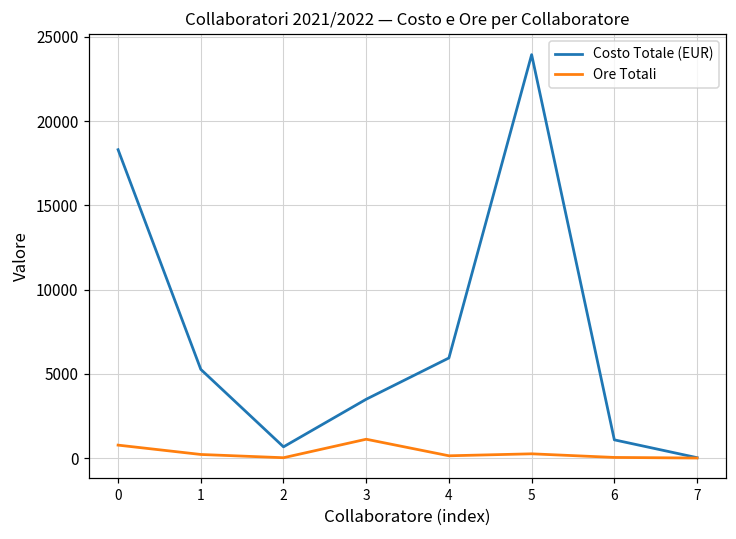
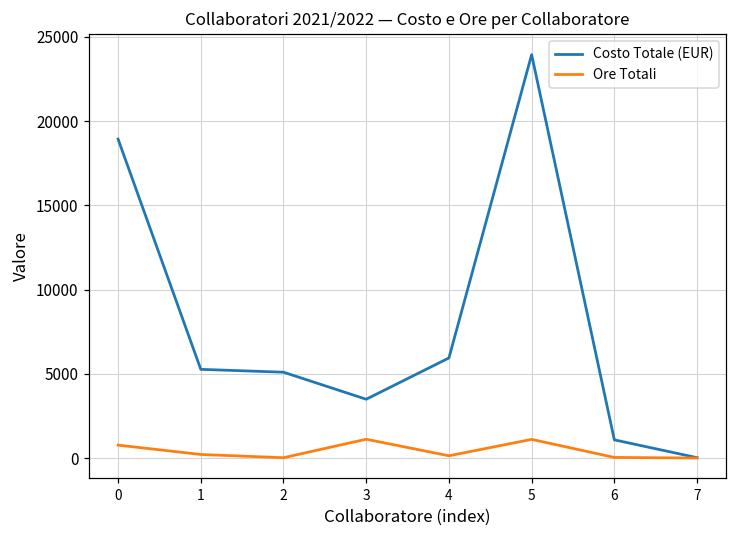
  {
    "Costo Totale (EUR)": {
-     "0": 18300,
+     "0": 18900,
      "1": 5300,
-     "2": 700,
+     "2": 5100,
      "3": 3500,
      "4": 5900,
      "5": 23900,
      "6": 1100
    },
    "Ore Totali": {
      "0": 800,
      "1": 200,
      "2": 0,
      "3": 1100,
      "4": 100,
-     "5": 300,
+     "5": 1100,
      "6": 0
    }
  }
